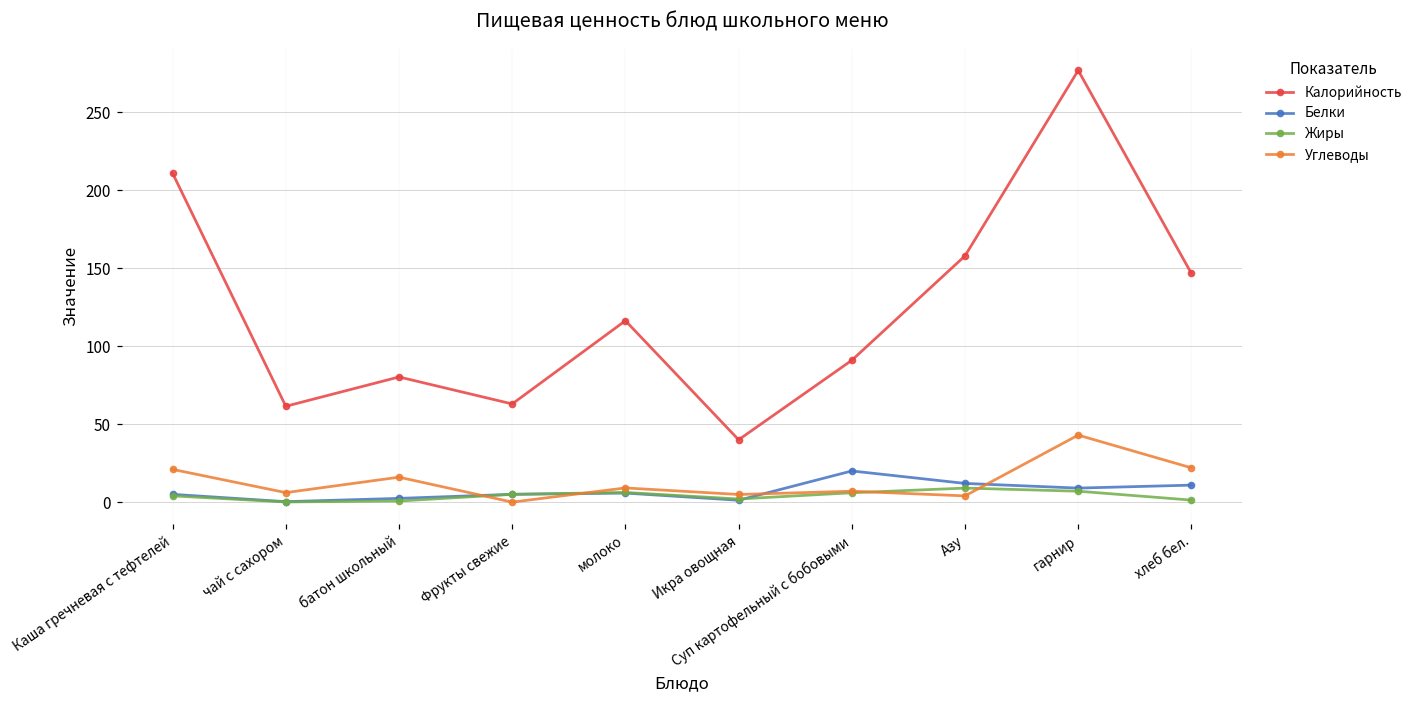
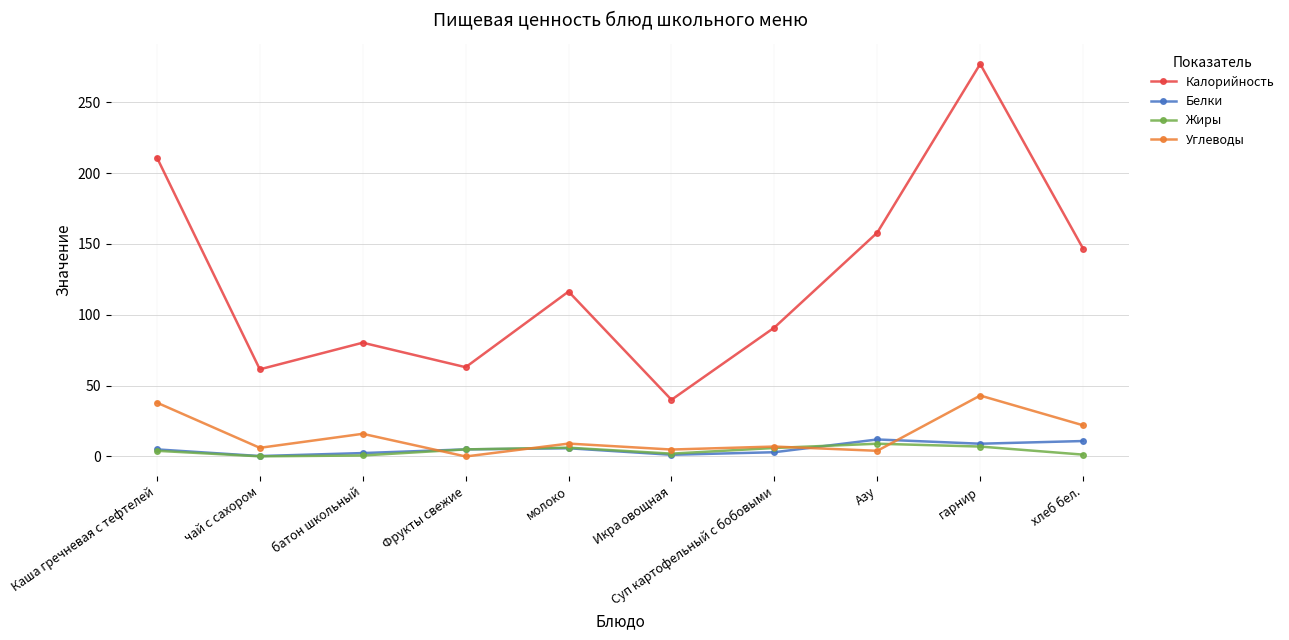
  {
    "Калорийность": {
      "Каша гречневая с тефтелей": 211,
      "чай с сахором": 62,
      "батон школьный": 80,
      "Фрукты свежие": 63,
      "молоко": 116,
      "Икра овощная": 40,
      "Суп картофельный с бобовыми": 91,
      "Азу": 158,
      "гарнир": 277,
      "хлеб бел.": 147
    },
    "Белки": {
-     "Суп картофельный с бобовыми": 20,
+     "Суп картофельный с бобовыми": 3,
      "Азу": 12,
      "гарнир": 9,
      "хлеб бел.": 11
    },
    "Жиры": {
      "Азу": 9,
      "гарнир": 7,
      "хлеб бел.": 1
    },
    "Углеводы": {
-     "Каша гречневая с тефтелей": 21,
+     "Каша гречневая с тефтелей": 38,
      "чай с сахором": 6,
      "батон школьный": 16,
      "Фрукты свежие": 0,
      "молоко": 9,
      "Икра овощная": 5,
      "Азу": 4,
      "гарнир": 43,
      "хлеб бел.": 22
    }
  }
